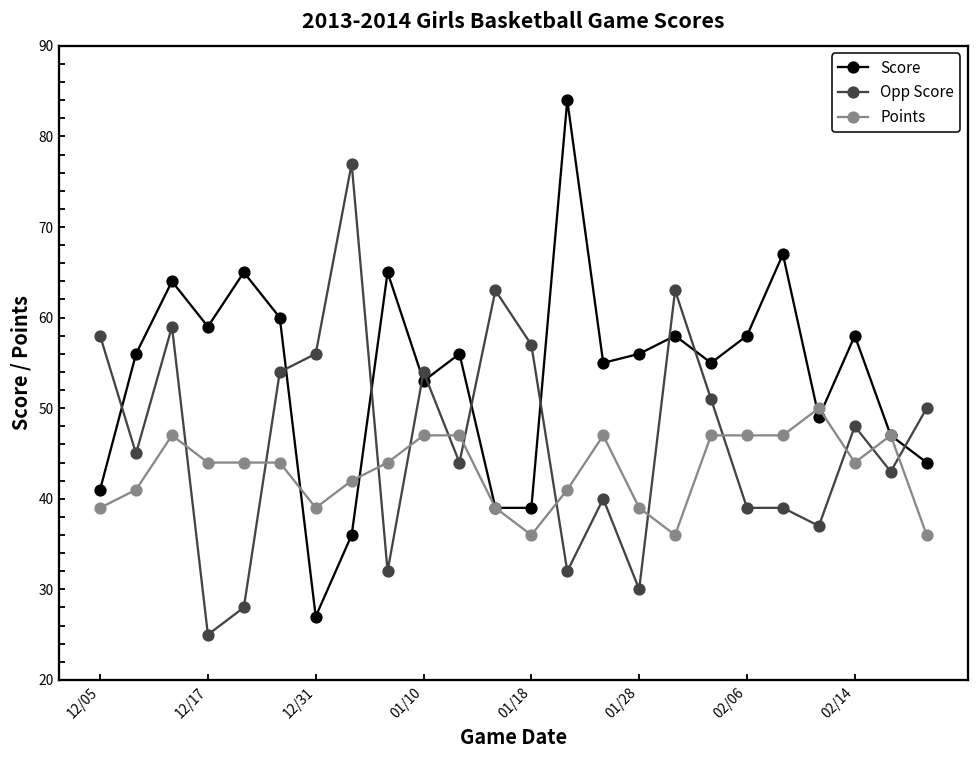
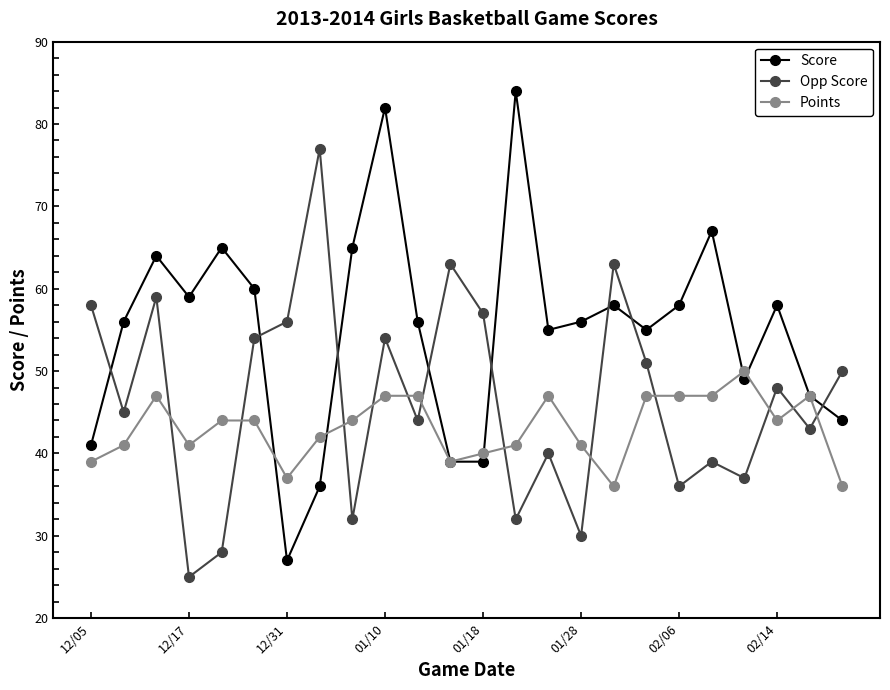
  {
    "Score": {
      "12/05": 41,
      "12/17": 59,
      "12/31": 27,
-     "01/10": 53,
+     "01/10": 82,
      "01/18": 39,
      "01/28": 56,
      "02/06": 58,
      "02/14": 58
    },
    "Opp Score": {
      "12/05": 58,
      "12/17": 25,
      "12/31": 56,
      "01/10": 54,
      "01/18": 57,
      "01/28": 30,
-     "02/06": 39,
+     "02/06": 36,
      "02/14": 48
    },
    "Points": {
      "12/05": 39,
-     "12/17": 44,
-     "12/31": 39,
+     "12/17": 41,
+     "12/31": 37,
      "01/10": 47,
-     "01/18": 36,
-     "01/28": 39,
+     "01/18": 40,
+     "01/28": 41,
      "02/06": 47,
      "02/14": 44
    }
  }
